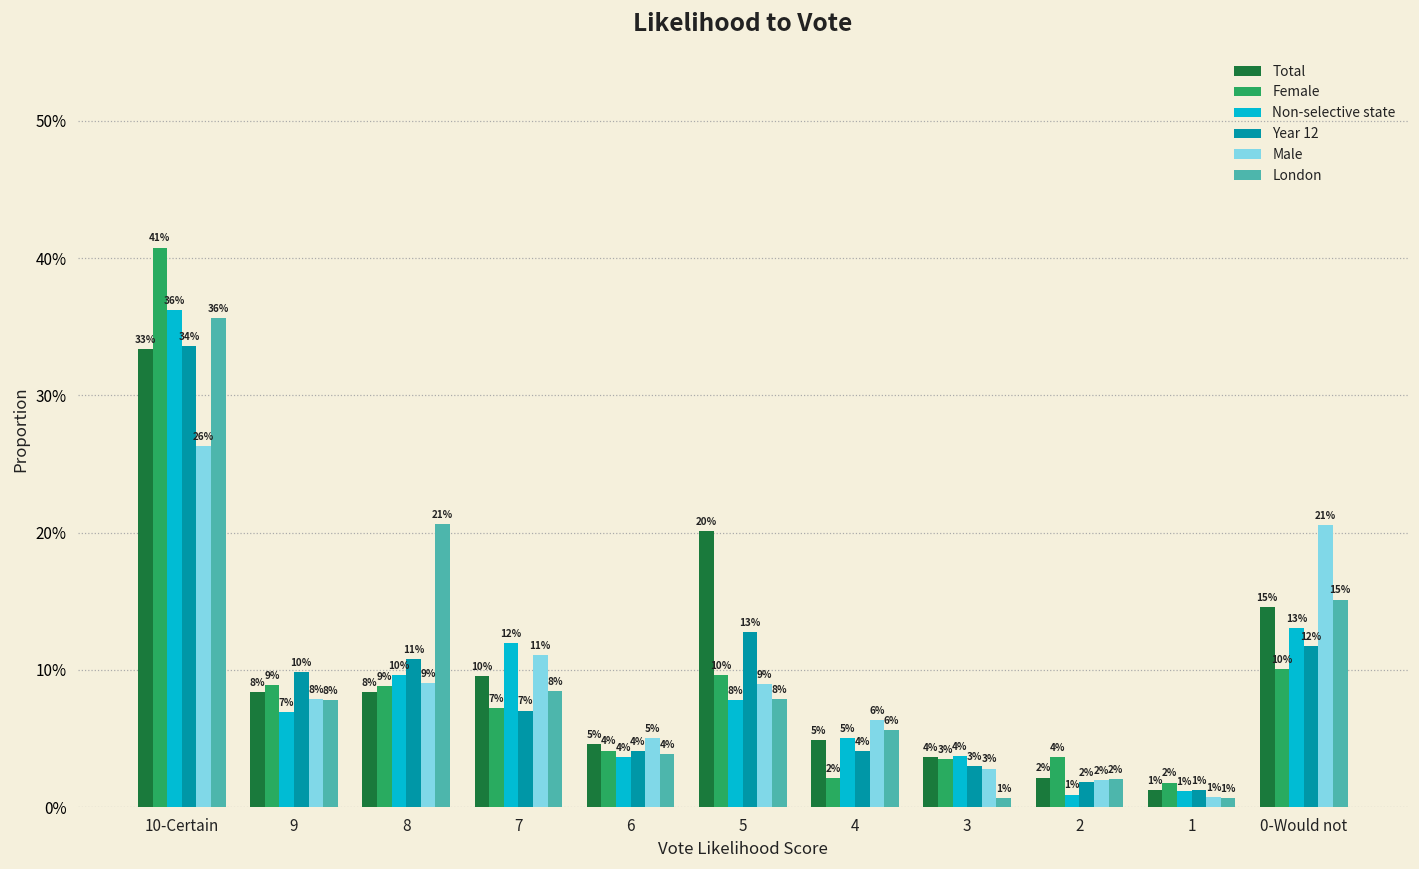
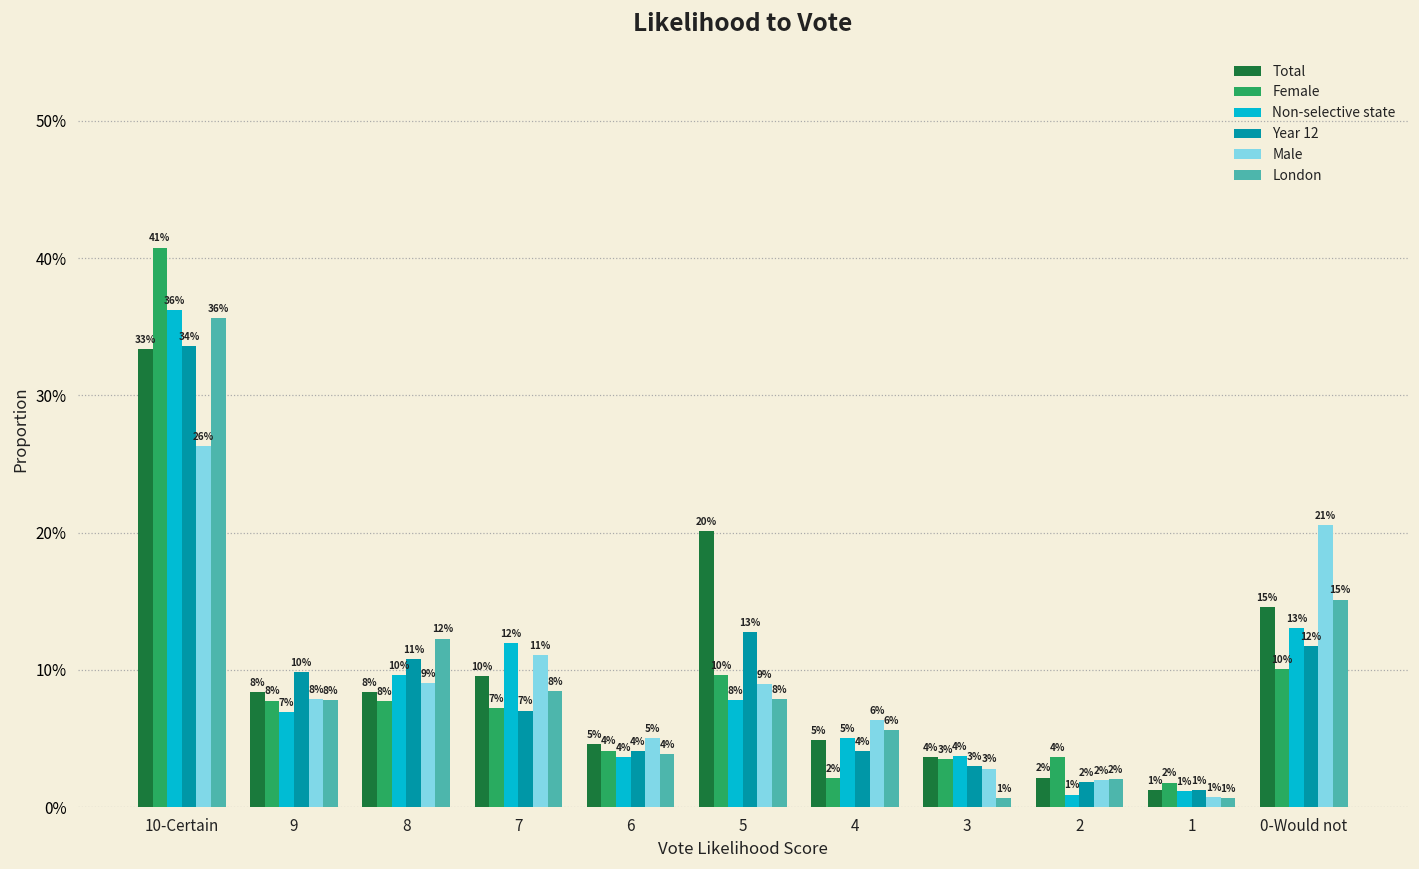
  {
    "Total": {
      "10-Certain": "33%",
      "9": "8%",
      "8": "8%",
      "7": "10%",
      "6": "5%",
      "5": "20%",
      "4": "5%",
      "3": "4%",
      "2": "2%",
      "1": "1%",
      "0-Would not": "15%"
    },
    "Female": {
      "10-Certain": "41%",
-     "9": "9%",
-     "8": "9%",
+     "9": "8%",
+     "8": "8%",
      "7": "7%",
      "6": "4%",
      "5": "10%",
      "4": "2%",
      "3": "3%",
      "2": "4%",
      "1": "2%",
      "0-Would not": "10%"
    },
    "Male": {
      "10-Certain": "26%",
      "9": "8%",
      "8": "9%",
      "7": "11%",
      "6": "5%",
      "5": "9%",
      "4": "6%",
      "3": "3%",
      "2": "2%",
      "1": "1%",
      "0-Would not": "21%"
    },
    "London": {
      "10-Certain": "36%",
      "9": "8%",
-     "8": "21%",
+     "8": "12%",
      "7": "8%",
      "6": "4%",
      "5": "8%",
      "4": "6%",
      "3": "1%",
      "2": "2%",
      "1": "1%",
      "0-Would not": "15%"
    }
  }
